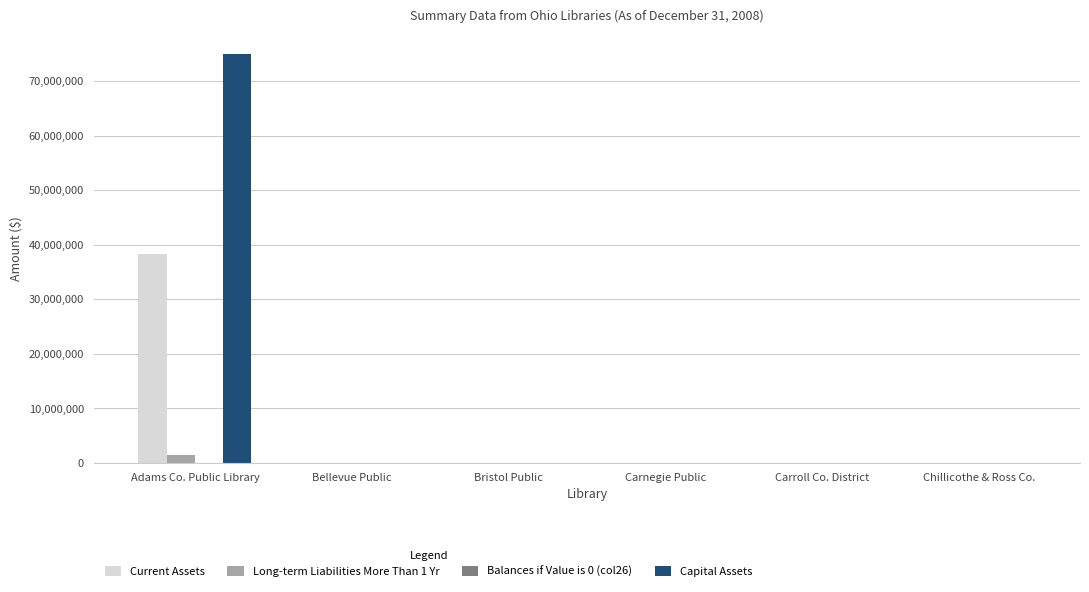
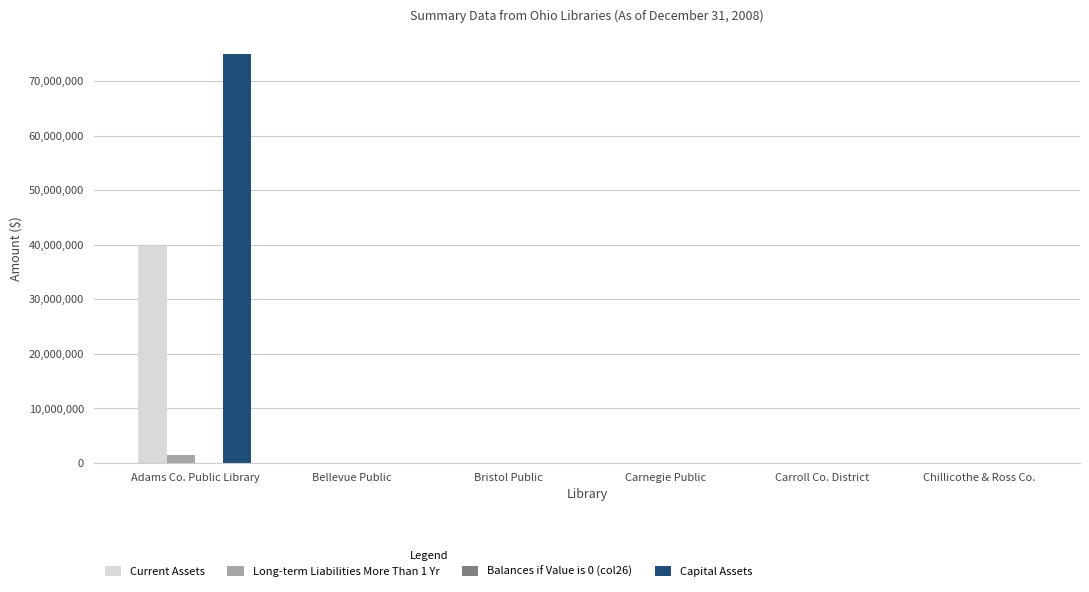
  {
    "Current Assets": {
-     "Adams Co. Public Library": "38,000,000",
+     "Adams Co. Public Library": "40,000,000",
      "Bellevue Public": "0",
      "Bristol Public": "0",
      "Carnegie Public": "0",
      "Carroll Co. District": "0",
      "Chillicothe & Ross Co.": "0"
    },
    "Long-term Liabilities More Than 1 Yr": {
      "Adams Co. Public Library": "1,000,000",
      "Bellevue Public": "0",
      "Bristol Public": "0",
      "Carnegie Public": "0",
      "Carroll Co. District": "0",
      "Chillicothe & Ross Co.": "0"
    },
    "Balances if Value is 0 (col26)": {
      "Adams Co. Public Library": "0",
      "Bellevue Public": "0",
      "Bristol Public": "0",
      "Carnegie Public": "0",
      "Carroll Co. District": "0",
      "Chillicothe & Ross Co.": "0"
    },
    "Capital Assets": {
      "Adams Co. Public Library": "75,000,000",
      "Bellevue Public": "0",
      "Bristol Public": "0",
      "Carnegie Public": "0",
      "Carroll Co. District": "0",
      "Chillicothe & Ross Co.": "0"
    }
  }
